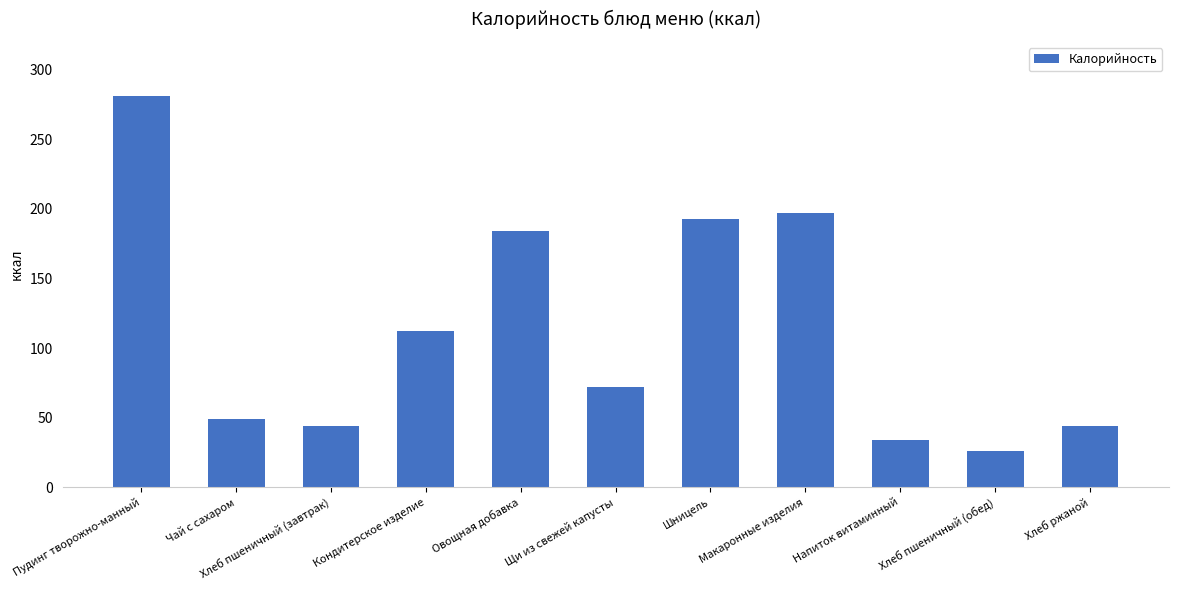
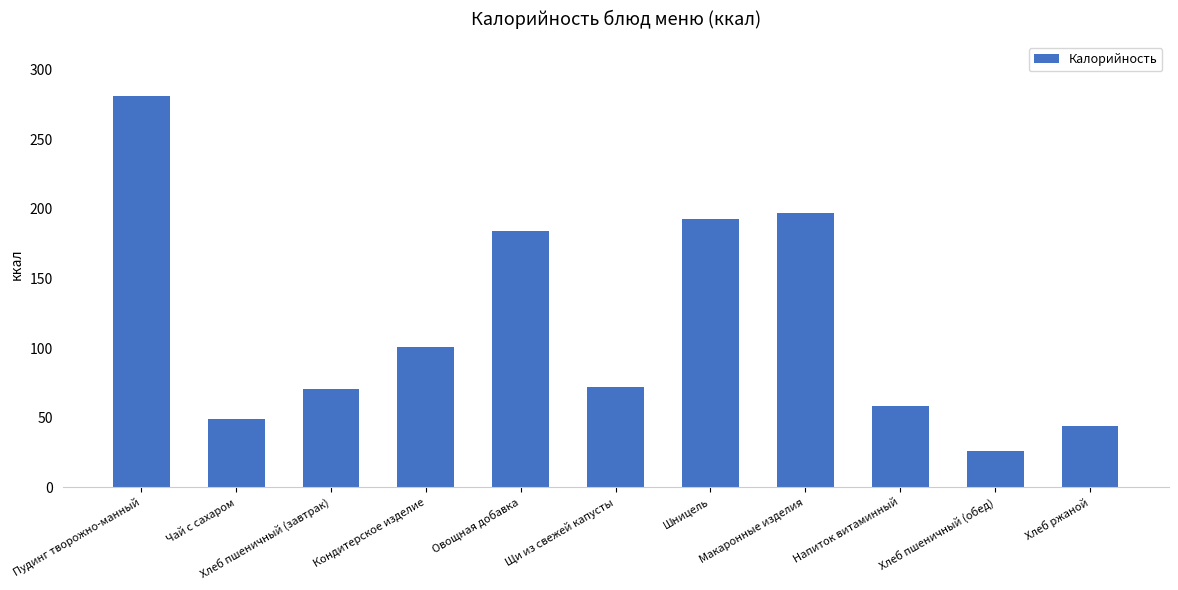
  {
    "Пудинг творожно-манный": 281,
    "Чай с сахаром": 49,
-   "Хлеб пшеничный (завтрак)": 44,
-   "Кондитерское изделие": 112,
+   "Хлеб пшеничный (завтрак)": 71,
+   "Кондитерское изделие": 101,
    "Овощная добавка": 184,
    "Щи из свежей капусты": 72,
    "Шницель": 193,
    "Макаронные изделия": 197,
-   "Напиток витаминный": 34,
+   "Напиток витаминный": 58,
    "Хлеб пшеничный (обед)": 26,
    "Хлеб ржаной": 44
  }
